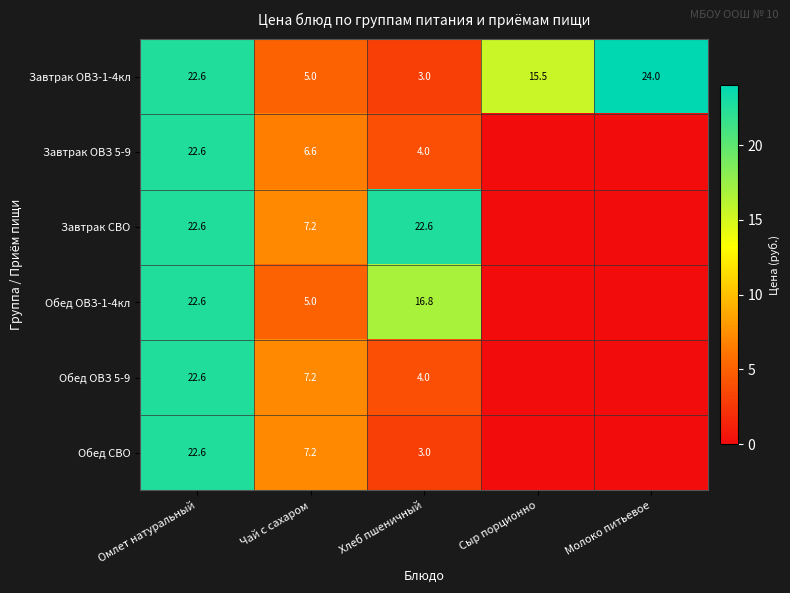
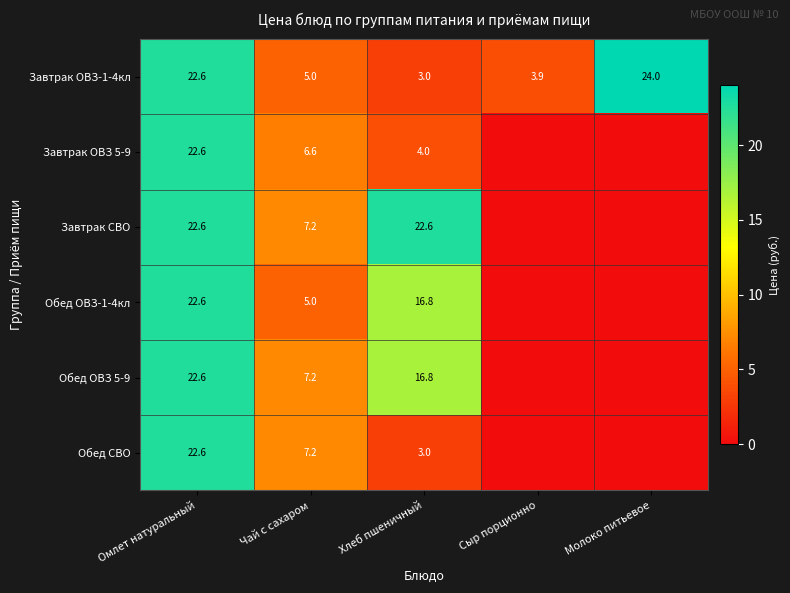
  {
    "Завтрак ОВЗ-1-4кл": {
      "Омлет натуральный": 22.6,
      "Чай с сахаром": 5.0,
      "Хлеб пшеничный": 3.0,
-     "Сыр порционно": 15.5,
+     "Сыр порционно": 3.9,
      "Молоко питьевое": 24.0
    },
    "Завтрак ОВЗ 5-9": {
      "Омлет натуральный": 22.6,
      "Чай с сахаром": 6.6,
      "Хлеб пшеничный": 4.0
    },
    "Завтрак СВО": {
      "Омлет натуральный": 22.6,
      "Чай с сахаром": 7.2,
      "Хлеб пшеничный": 22.6
    },
    "Обед ОВЗ-1-4кл": {
      "Омлет натуральный": 22.6,
      "Чай с сахаром": 5.0,
      "Хлеб пшеничный": 16.8
    },
    "Обед ОВЗ 5-9": {
      "Омлет натуральный": 22.6,
      "Чай с сахаром": 7.2,
-     "Хлеб пшеничный": 4.0
+     "Хлеб пшеничный": 16.8
    },
    "Обед СВО": {
      "Омлет натуральный": 22.6,
      "Чай с сахаром": 7.2,
      "Хлеб пшеничный": 3.0
    }
  }
